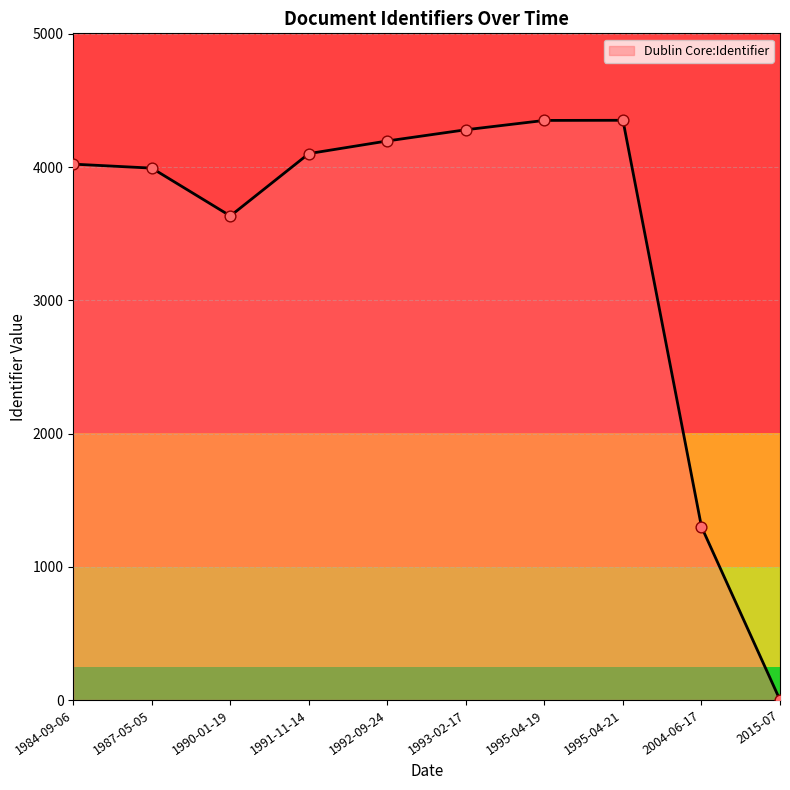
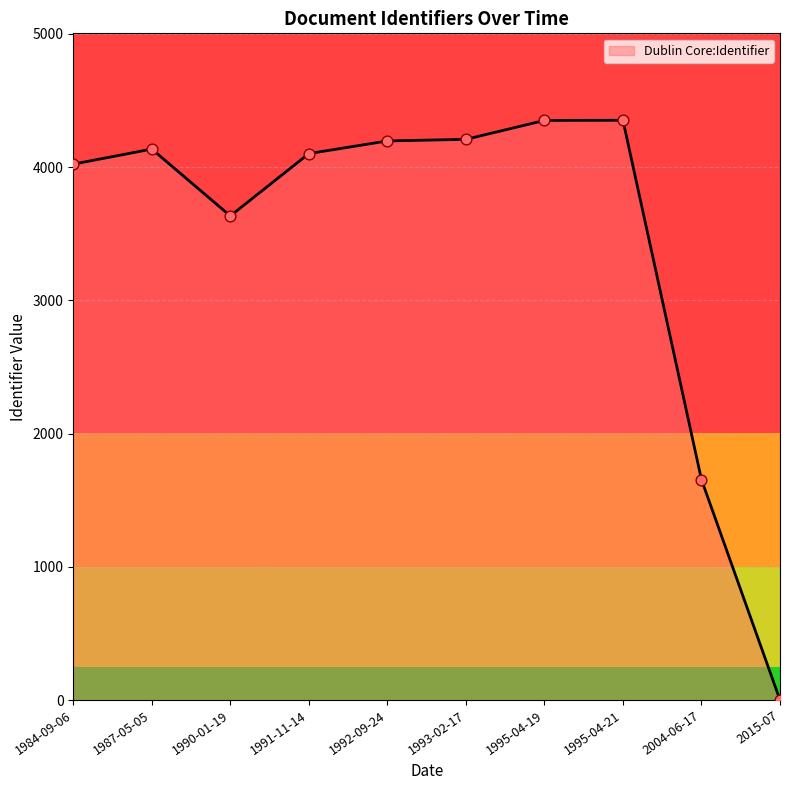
  {
    "1984-09-06": 4020,
-   "1987-05-05": 3990,
+   "1987-05-05": 4140,
    "1990-01-19": 3630,
    "1991-11-14": 4100,
    "1992-09-24": 4200,
-   "1993-02-17": 4280,
+   "1993-02-17": 4210,
    "1995-04-19": 4350,
    "1995-04-21": 4350,
-   "2004-06-17": 1300,
+   "2004-06-17": 1650,
    "2015-07": 0
  }
